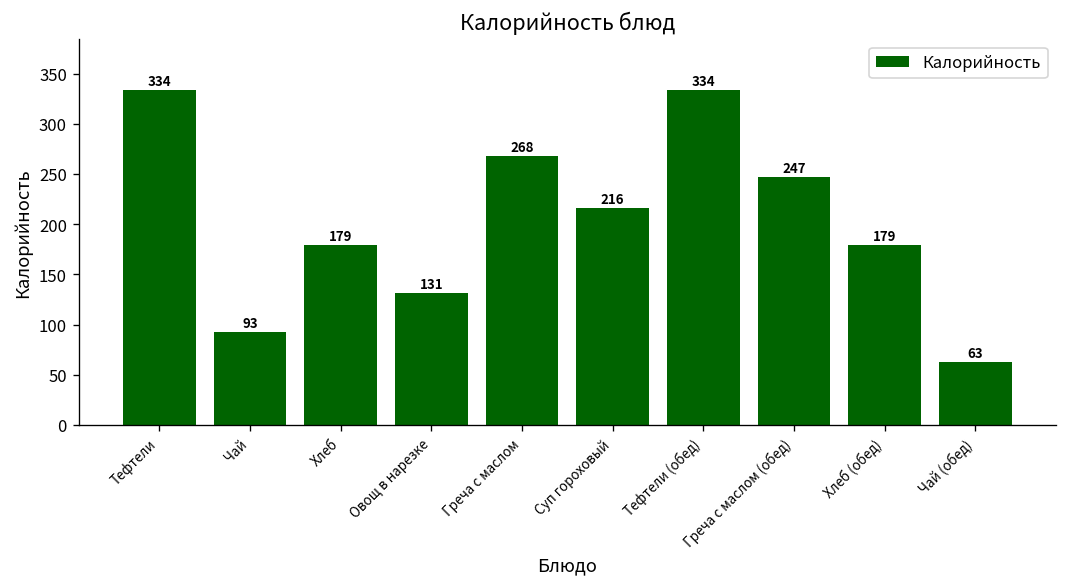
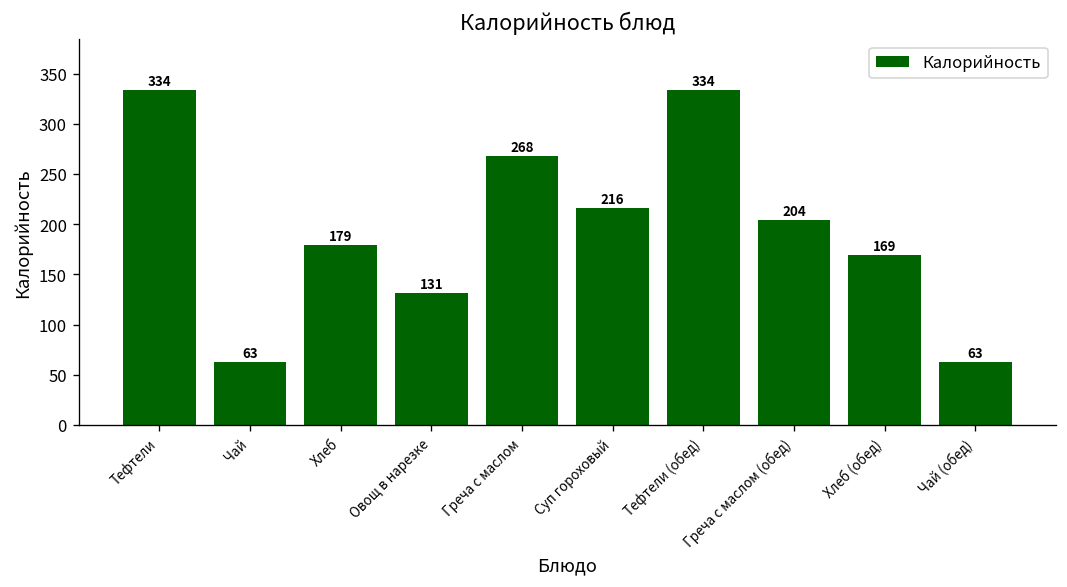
  {
    "Тефтели": 334,
-   "Чай": 93,
+   "Чай": 63,
    "Хлеб": 179,
    "Овощ в нарезке": 131,
    "Греча с маслом": 268,
    "Суп гороховый": 216,
    "Тефтели (обед)": 334,
-   "Греча с маслом (обед)": 247,
-   "Хлеб (обед)": 179,
+   "Греча с маслом (обед)": 204,
+   "Хлеб (обед)": 169,
    "Чай (обед)": 63
  }
